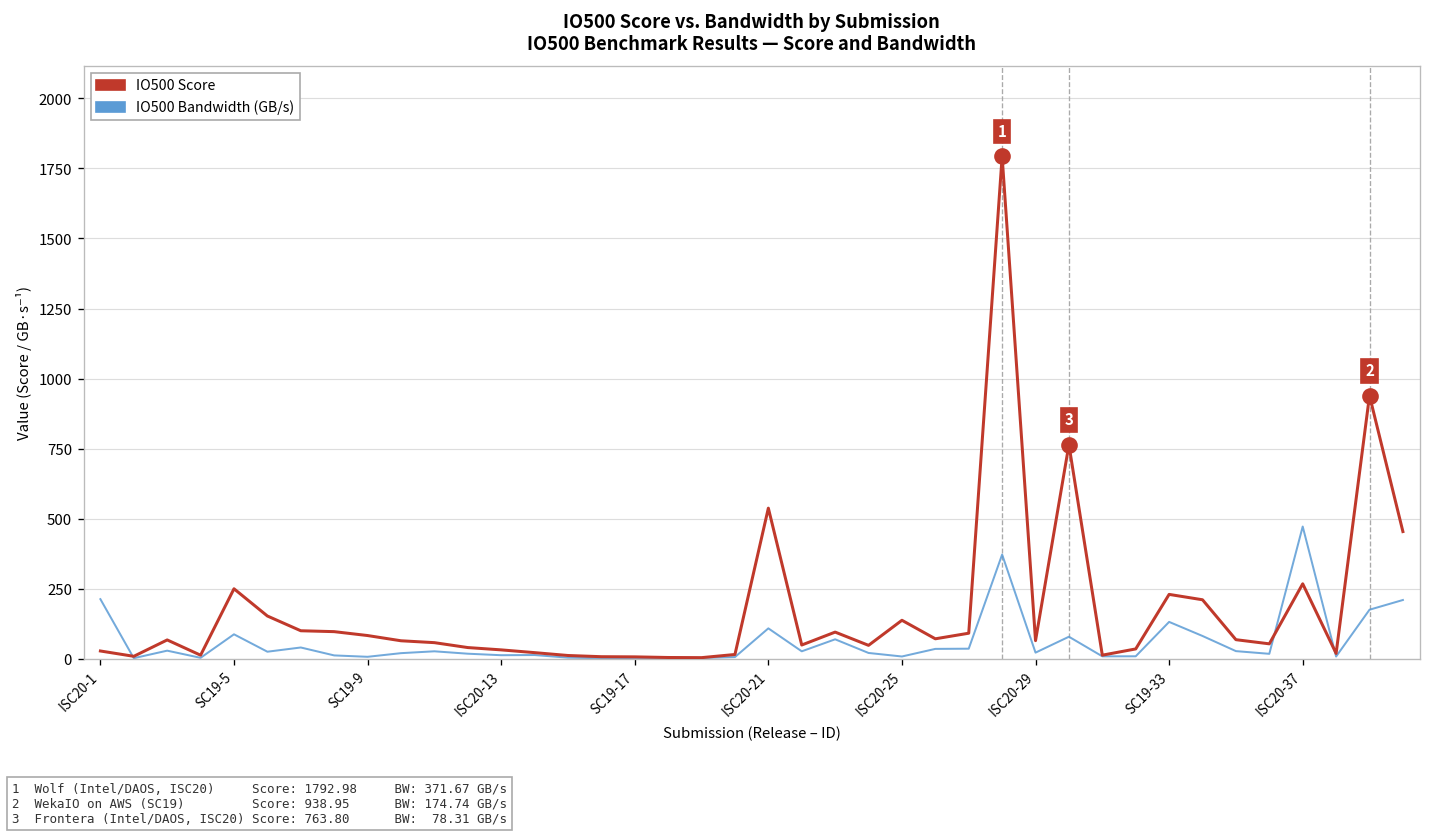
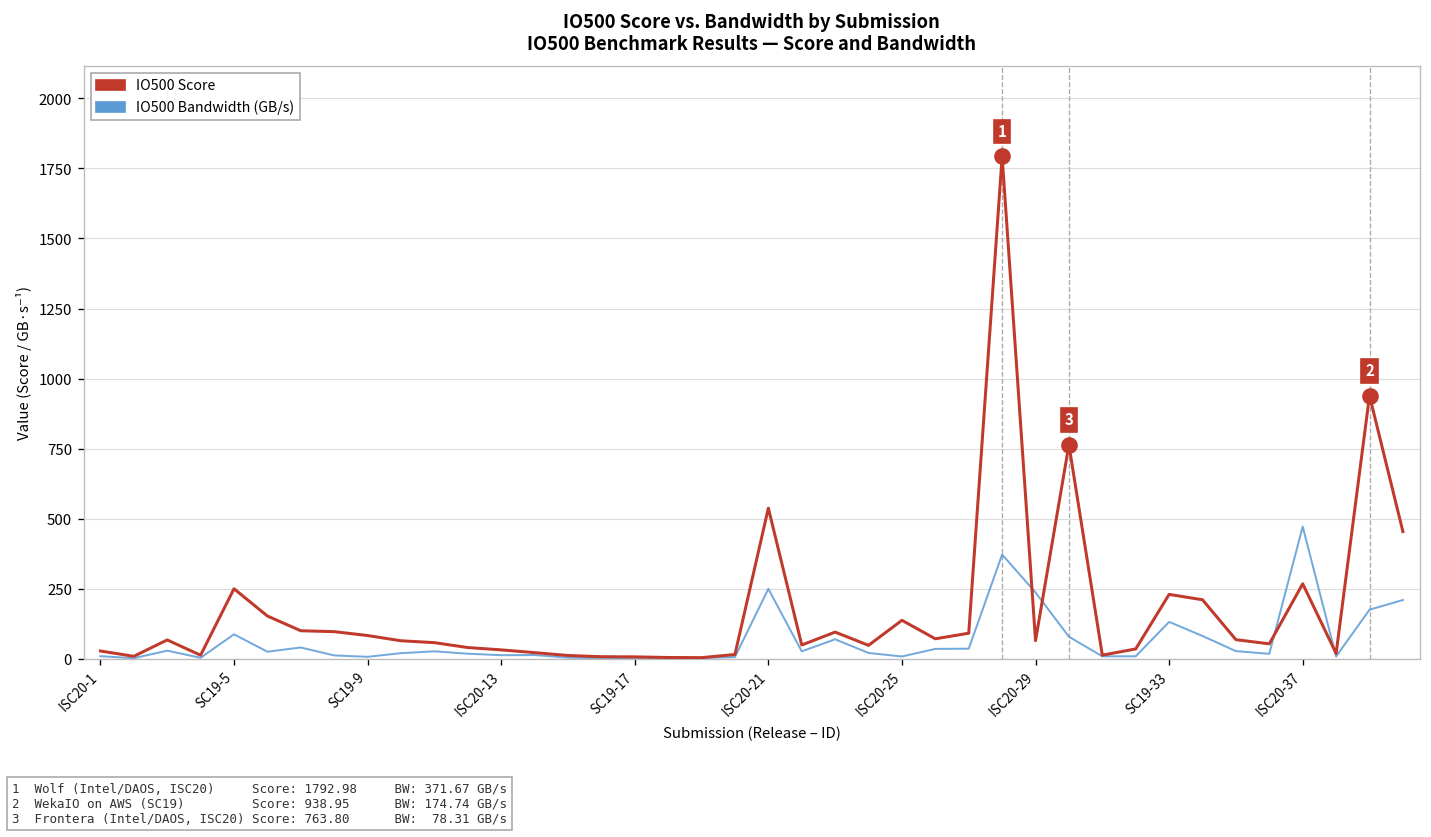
  {
    "IO500 Bandwidth (GB/s)": {
-     "ISC20-1": 210,
+     "ISC20-1": 10,
      "SC19-5": 90,
      "SC19-9": 10,
      "ISC20-13": 10,
-     "ISC20-21": 110,
+     "ISC20-21": 250,
      "ISC20-25": 10,
-     "ISC20-29": 20,
+     "ISC20-29": 240,
      "SC19-33": 130,
      "ISC20-37": 470
    }
  }
